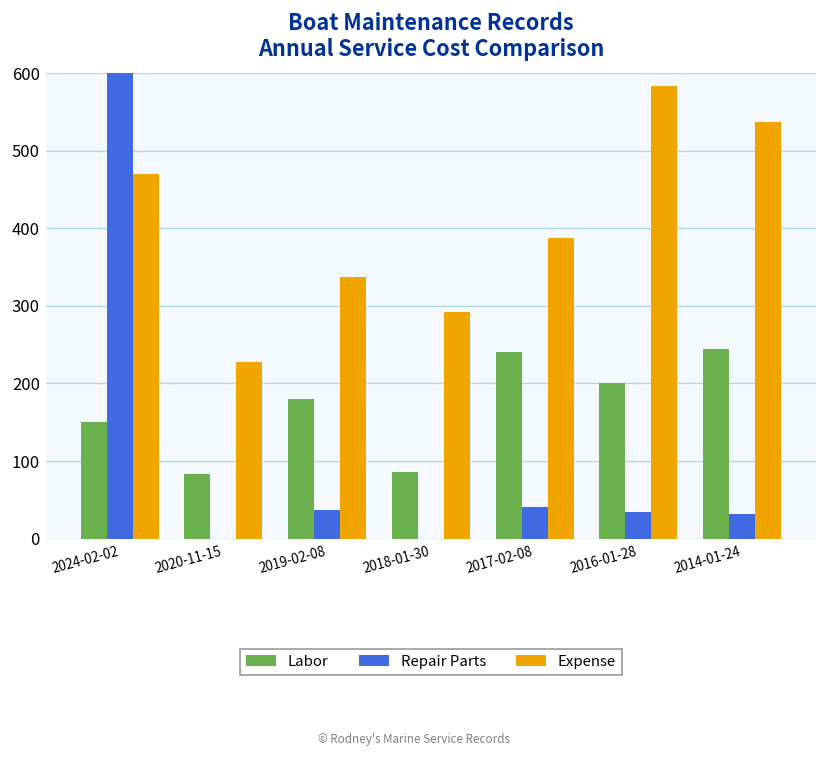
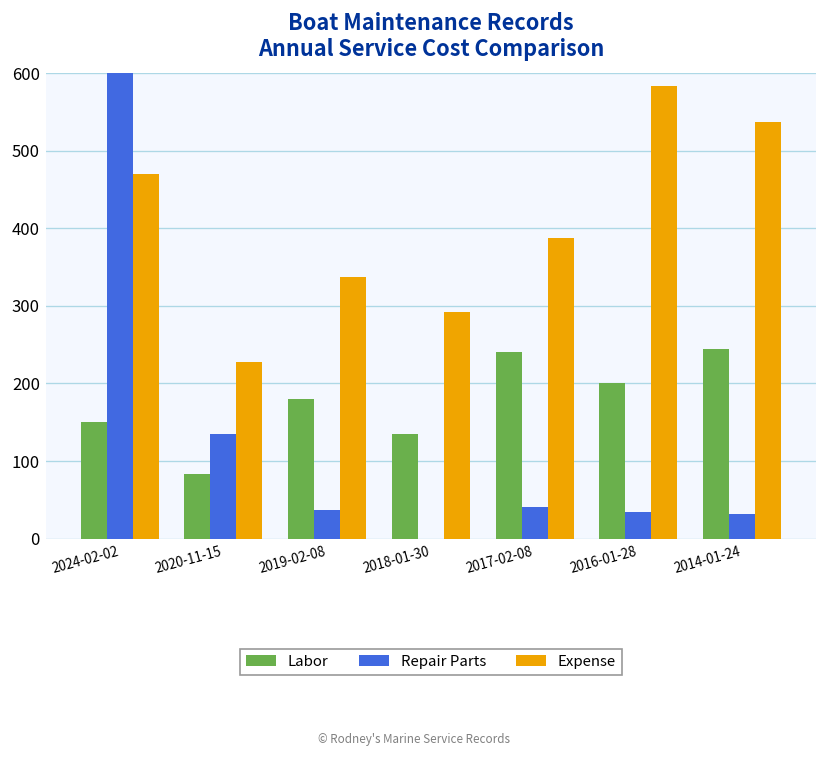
  {
    "Labor": {
      "2024-02-02": 150,
      "2020-11-15": 80,
      "2019-02-08": 180,
-     "2018-01-30": 90,
+     "2018-01-30": 140,
      "2017-02-08": 240,
      "2016-01-28": 200,
      "2014-01-24": 250
    },
    "Repair Parts": {
-     "2020-11-15": 0,
+     "2020-11-15": 140,
      "2019-02-08": 40,
      "2018-01-30": 0,
      "2017-02-08": 40,
      "2016-01-28": 30,
      "2014-01-24": 30
    },
    "Expense": {
      "2024-02-02": 470,
      "2020-11-15": 230,
      "2019-02-08": 340,
      "2018-01-30": 290,
      "2017-02-08": 390,
      "2016-01-28": 580,
      "2014-01-24": 540
    }
  }
